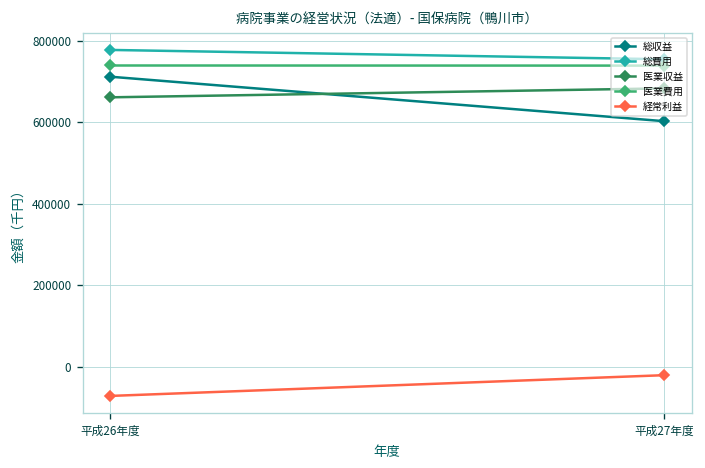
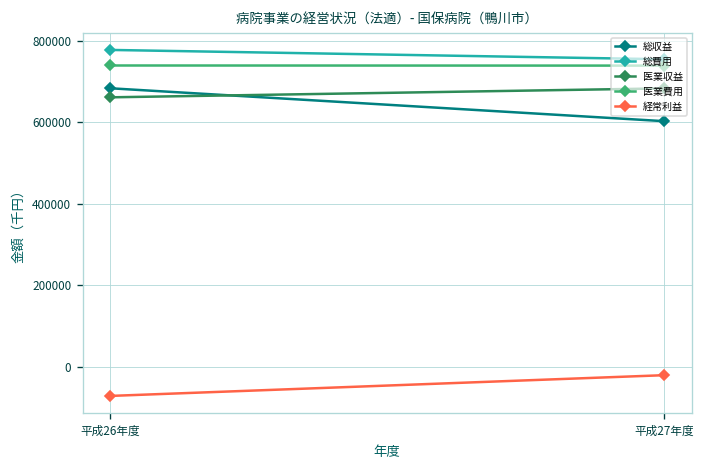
  {
    "総収益": {
-     "平成26年度": 710000,
+     "平成26年度": 680000,
      "平成27年度": 600000
    },
    "総費用": {
      "平成26年度": 780000
    },
    "経常利益": {
      "平成26年度": -70000,
      "平成27年度": -20000
    }
  }
